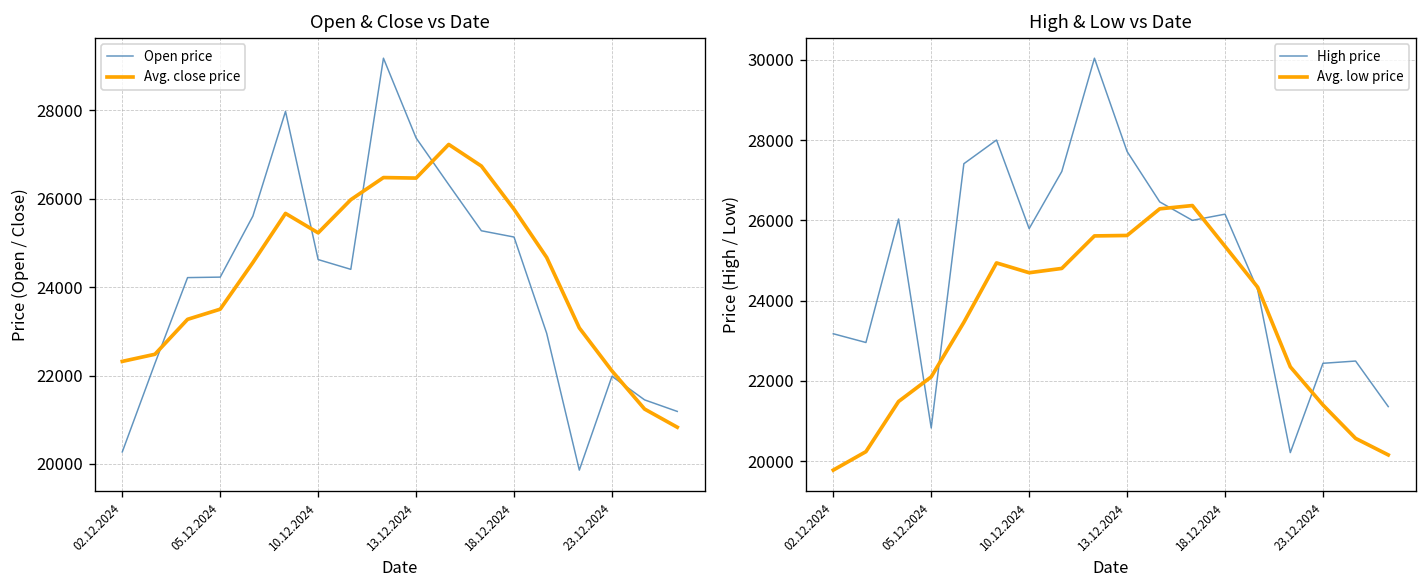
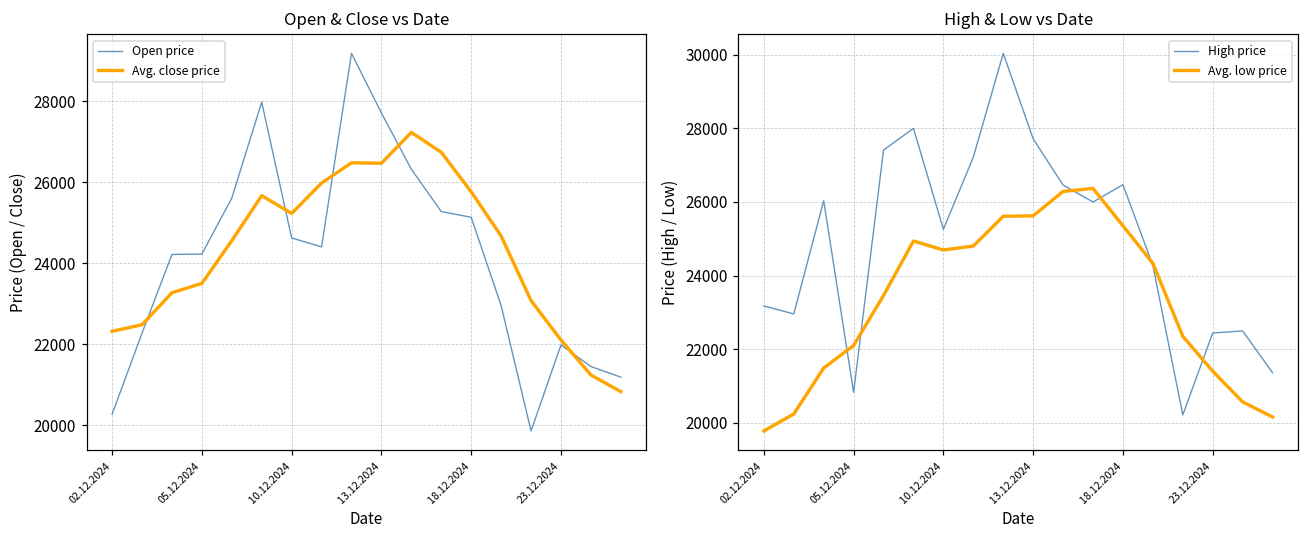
  {
    "Open & Close vs Date": {
      "Open price": {
        "02.12.2024": 20300,
        "05.12.2024": 24200,
        "10.12.2024": 24600,
-       "13.12.2024": 27400,
+       "13.12.2024": 27700,
        "18.12.2024": 25100,
        "23.12.2024": 22000
      },
      "Avg. close price": {
        "02.12.2024": 22300,
        "05.12.2024": 23500,
        "10.12.2024": 25200,
        "13.12.2024": 26500,
        "18.12.2024": 25800,
        "23.12.2024": 22100
      }
    },
    "High & Low vs Date": {
      "High price": {
        "02.12.2024": 23200,
        "05.12.2024": 20800,
-       "10.12.2024": 25800,
+       "10.12.2024": 25300,
        "13.12.2024": 27700,
-       "18.12.2024": 26200,
+       "18.12.2024": 26500,
        "23.12.2024": 22400
      },
      "Avg. low price": {
        "02.12.2024": 19800,
        "05.12.2024": 22100,
        "10.12.2024": 24700,
        "13.12.2024": 25600,
        "18.12.2024": 25400,
        "23.12.2024": 21400
      }
    }
  }
